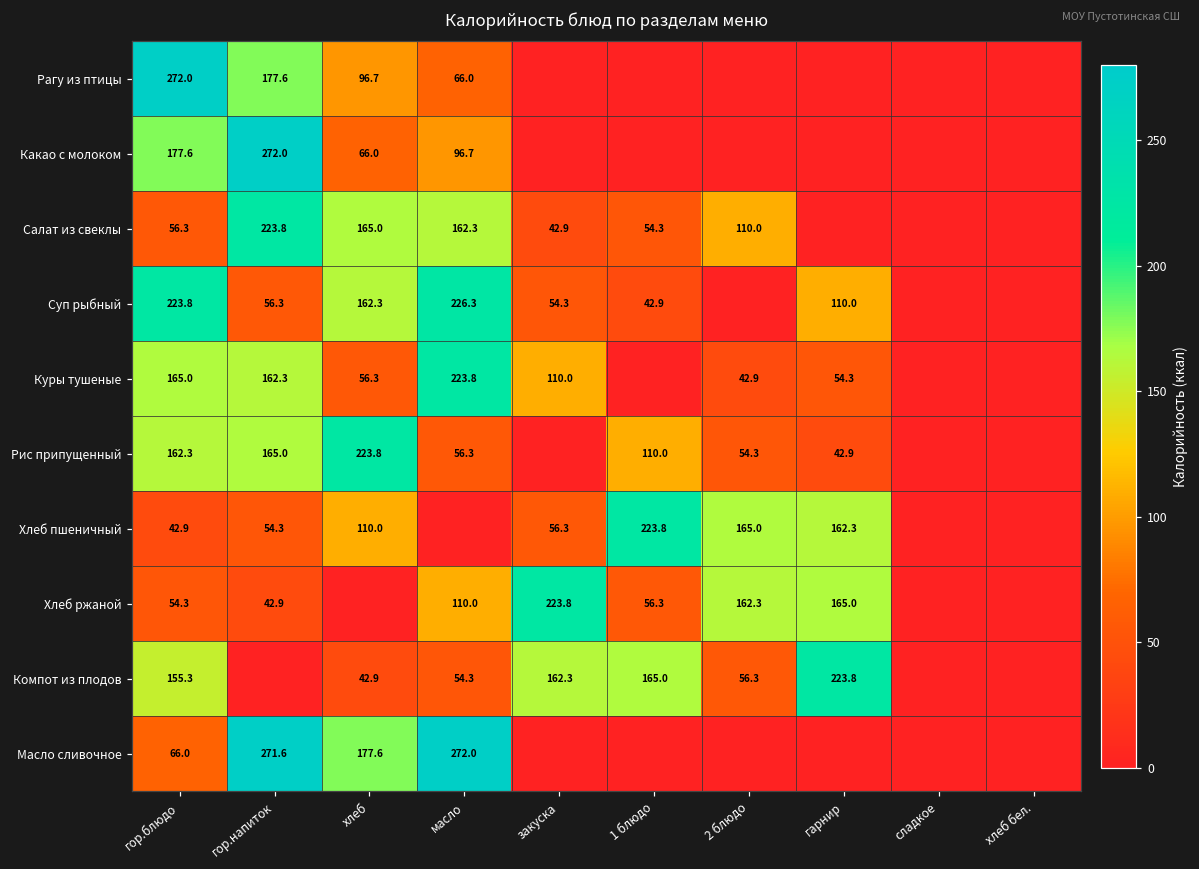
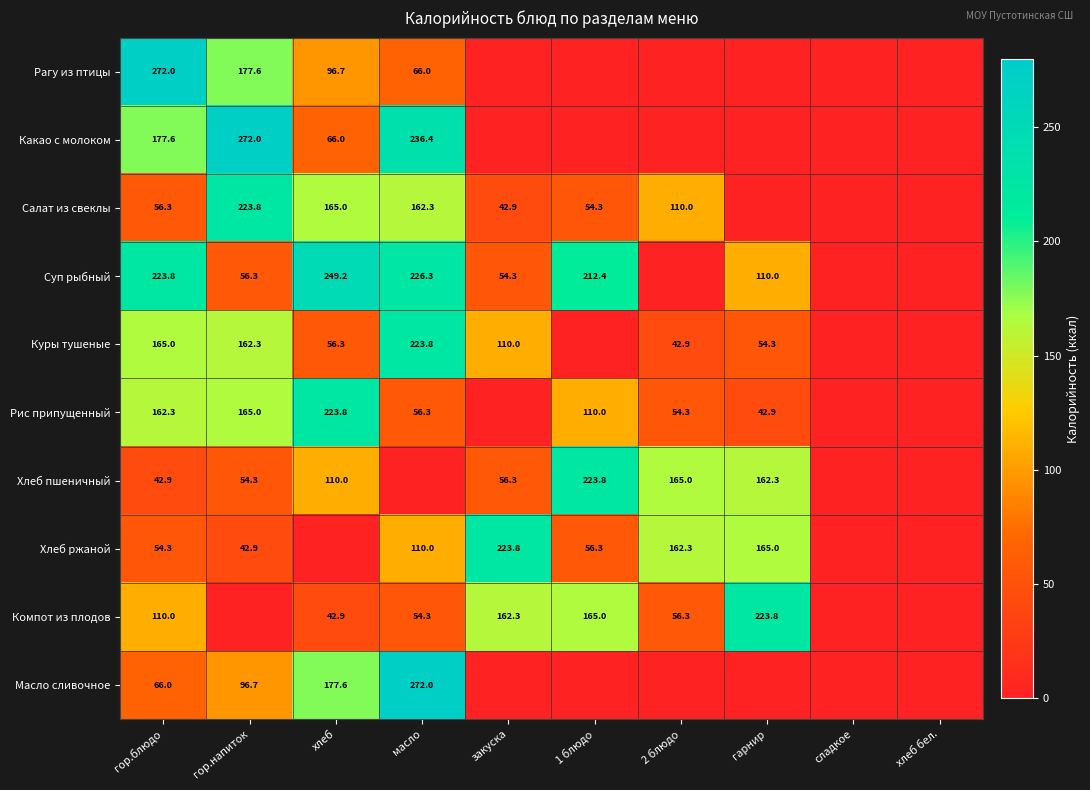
  {
    "Рагу из птицы": {
      "гор.блюдо": 272.0,
      "гор.напиток": 177.6,
      "хлеб": 96.7,
      "масло": 66.0
    },
    "Какао с молоком": {
      "гор.блюдо": 177.6,
      "гор.напиток": 272.0,
      "хлеб": 66.0,
-     "масло": 96.7
+     "масло": 236.4
    },
    "Салат из свеклы": {
      "гор.блюдо": 56.3,
      "гор.напиток": 223.8,
      "хлеб": 165.0,
      "масло": 162.3,
      "закуска": 42.9,
      "1 блюдо": 54.3,
      "2 блюдо": 110.0
    },
    "Суп рыбный": {
      "гор.блюдо": 223.8,
      "гор.напиток": 56.3,
-     "хлеб": 162.3,
+     "хлеб": 249.2,
      "масло": 226.3,
      "закуска": 54.3,
-     "1 блюдо": 42.9,
+     "1 блюдо": 212.4,
      "гарнир": 110.0
    },
    "Куры тушеные": {
      "гор.блюдо": 165.0,
      "гор.напиток": 162.3,
      "хлеб": 56.3,
      "масло": 223.8,
      "закуска": 110.0,
      "2 блюдо": 42.9,
      "гарнир": 54.3
    },
    "Рис припущенный": {
      "гор.блюдо": 162.3,
      "гор.напиток": 165.0,
      "хлеб": 223.8,
      "масло": 56.3,
      "1 блюдо": 110.0,
      "2 блюдо": 54.3,
      "гарнир": 42.9
    },
    "Хлеб пшеничный": {
      "гор.блюдо": 42.9,
      "гор.напиток": 54.3,
      "хлеб": 110.0,
      "закуска": 56.3,
      "1 блюдо": 223.8,
      "2 блюдо": 165.0,
      "гарнир": 162.3
    },
    "Хлеб ржаной": {
      "гор.блюдо": 54.3,
      "гор.напиток": 42.9,
      "масло": 110.0,
      "закуска": 223.8,
      "1 блюдо": 56.3,
      "2 блюдо": 162.3,
      "гарнир": 165.0
    },
    "Компот из плодов": {
-     "гор.блюдо": 155.3,
+     "гор.блюдо": 110.0,
      "хлеб": 42.9,
      "масло": 54.3,
      "закуска": 162.3,
      "1 блюдо": 165.0,
      "2 блюдо": 56.3,
      "гарнир": 223.8
    },
    "Масло сливочное": {
      "гор.блюдо": 66.0,
-     "гор.напиток": 271.6,
+     "гор.напиток": 96.7,
      "хлеб": 177.6,
      "масло": 272.0
    }
  }
